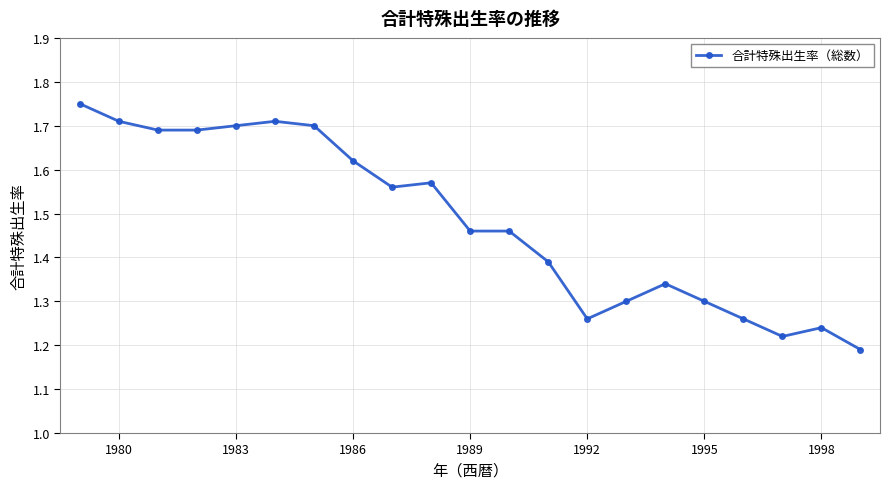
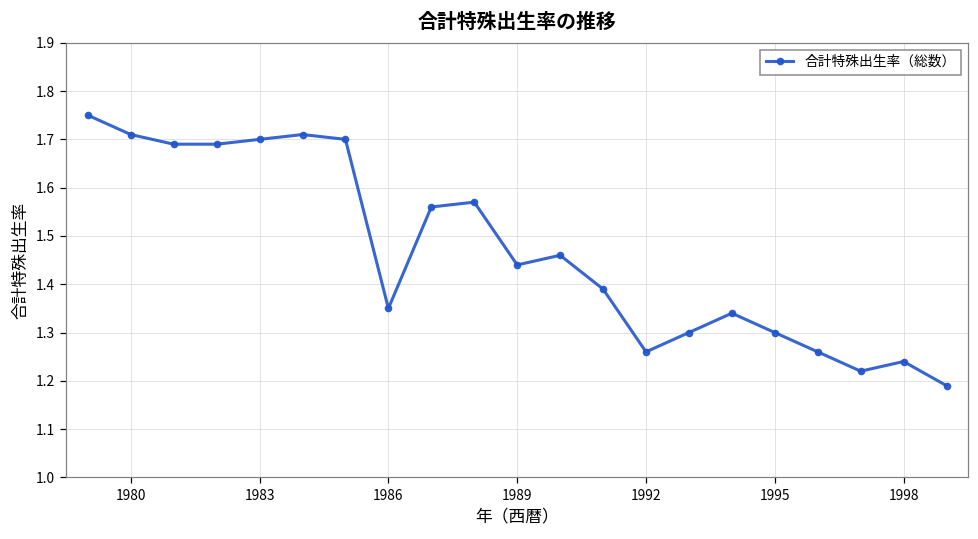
  {
    "1980": 1.71,
    "1983": 1.70,
-   "1986": 1.62,
-   "1989": 1.46,
+   "1986": 1.35,
+   "1989": 1.44,
    "1992": 1.26,
    "1995": 1.30,
    "1998": 1.24
  }
